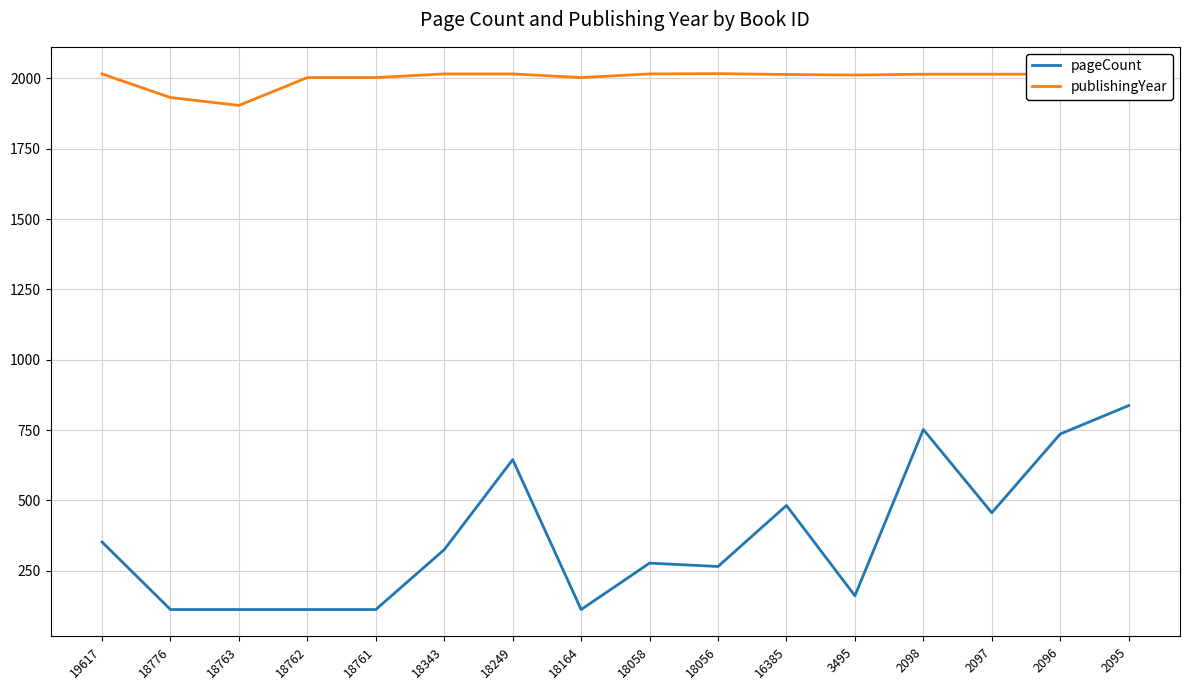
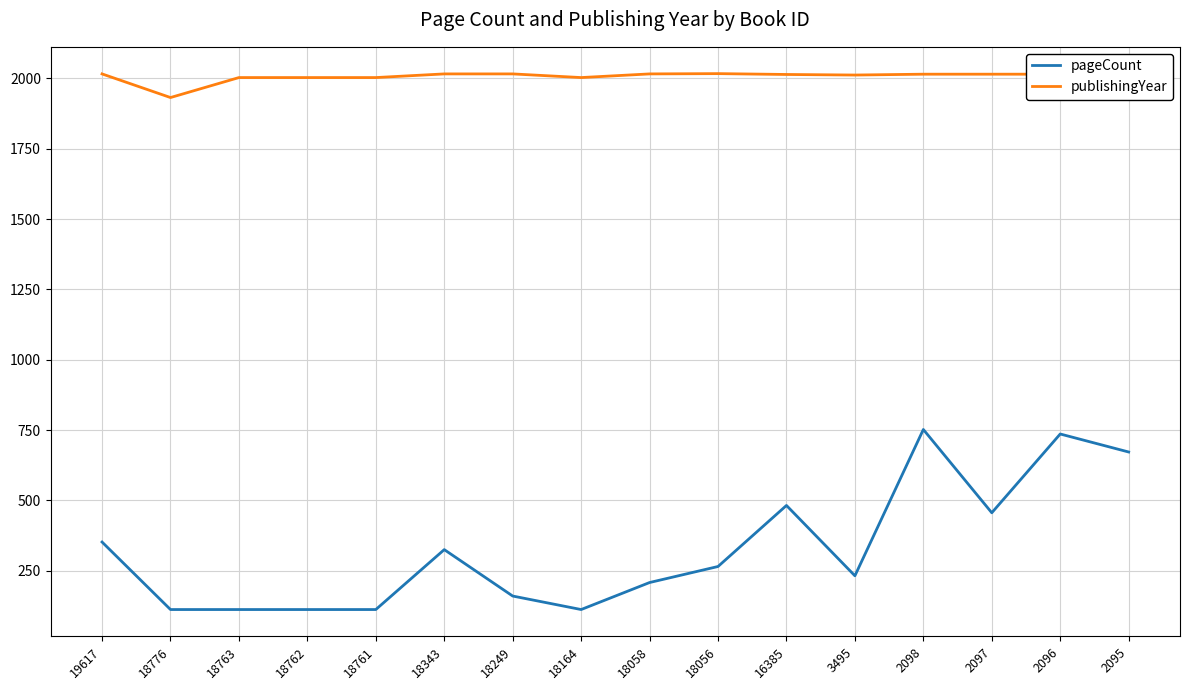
  {
    "pageCount": {
      "19617": 350,
      "18776": 110,
      "18763": 110,
      "18762": 110,
      "18761": 110,
      "18343": 330,
-     "18249": 650,
+     "18249": 160,
      "18164": 110,
-     "18058": 280,
+     "18058": 210,
      "18056": 270,
      "16385": 480,
-     "3495": 160,
+     "3495": 230,
      "2098": 750,
      "2097": 460,
      "2096": 740,
-     "2095": 840
+     "2095": 670
    },
    "publishingYear": {
      "19617": 2020,
      "18776": 1930,
-     "18763": 1900,
+     "18763": 2000,
      "18762": 2000,
      "18761": 2000,
      "18343": 2020,
      "18249": 2020,
      "18164": 2000,
      "18058": 2020,
      "18056": 2020,
      "16385": 2010,
      "3495": 2010,
      "2098": 2020,
      "2097": 2020
    }
  }
